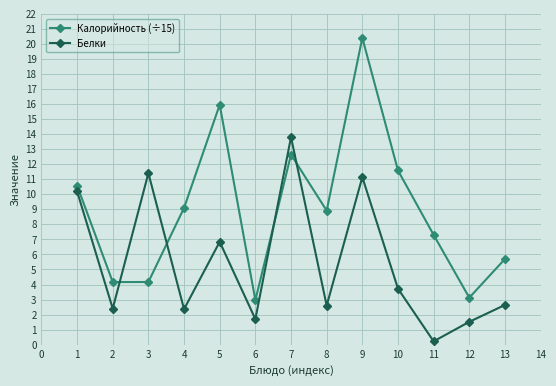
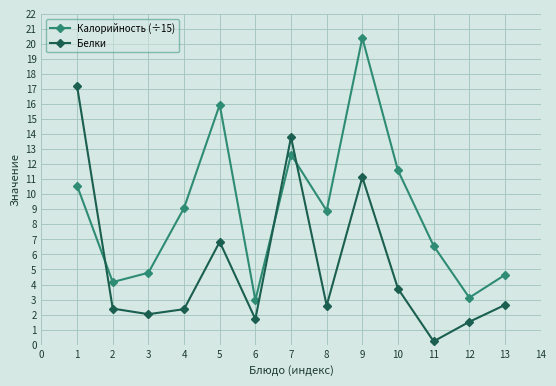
  {
    "Калорийность (÷15)": {
      "1": 10.6,
      "2": 4.2,
-     "3": 4.2,
+     "3": 4.8,
      "4": 9.1,
      "5": 16.0,
      "6": 3.0,
      "7": 12.6,
      "8": 8.9,
      "9": 20.4,
      "10": 11.6,
-     "11": 7.3,
+     "11": 6.6,
      "12": 3.1,
-     "13": 5.7
+     "13": 4.6
    },
    "Белки": {
-     "1": 10.2,
+     "1": 17.2,
      "2": 2.4,
-     "3": 11.4,
+     "3": 2.0,
      "4": 2.4,
      "5": 6.8,
      "6": 1.7,
      "7": 13.8,
      "8": 2.6,
      "9": 11.1,
      "10": 3.7,
      "11": 0.2,
      "12": 1.5,
      "13": 2.6
    }
  }
